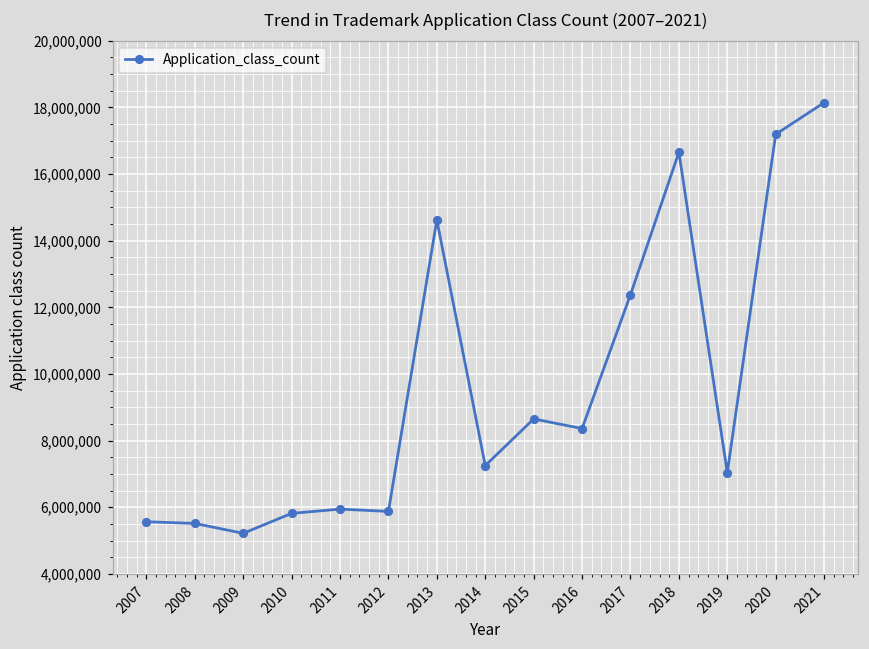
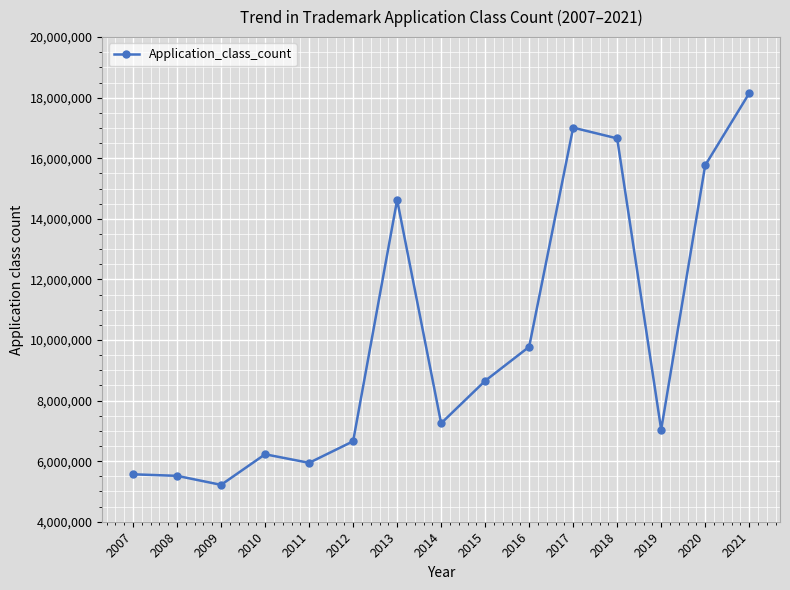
  {
    "2007": "5,600,000",
    "2008": "5,500,000",
    "2009": "5,200,000",
-   "2010": "5,800,000",
+   "2010": "6,200,000",
    "2011": "5,900,000",
-   "2012": "5,900,000",
+   "2012": "6,700,000",
    "2013": "14,600,000",
    "2014": "7,200,000",
    "2015": "8,700,000",
-   "2016": "8,400,000",
-   "2017": "12,400,000",
+   "2016": "9,800,000",
+   "2017": "17,000,000",
    "2018": "16,700,000",
    "2019": "7,000,000",
-   "2020": "17,200,000",
+   "2020": "15,800,000",
    "2021": "18,100,000"
  }
